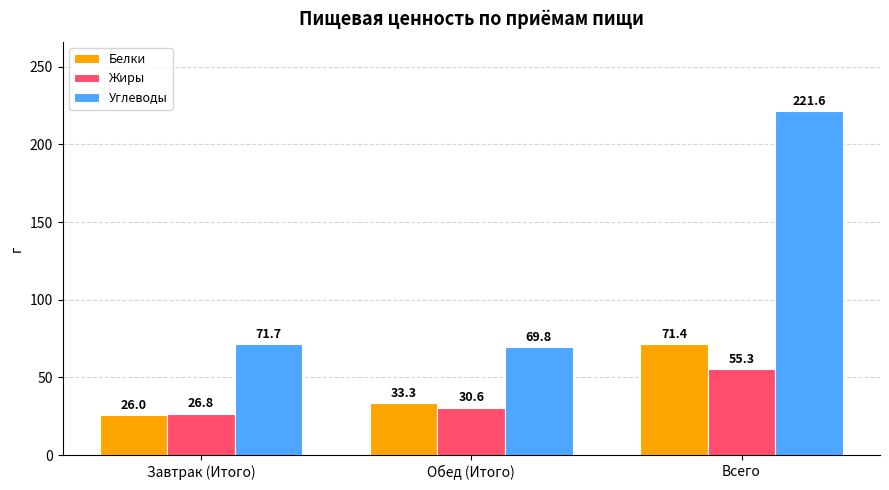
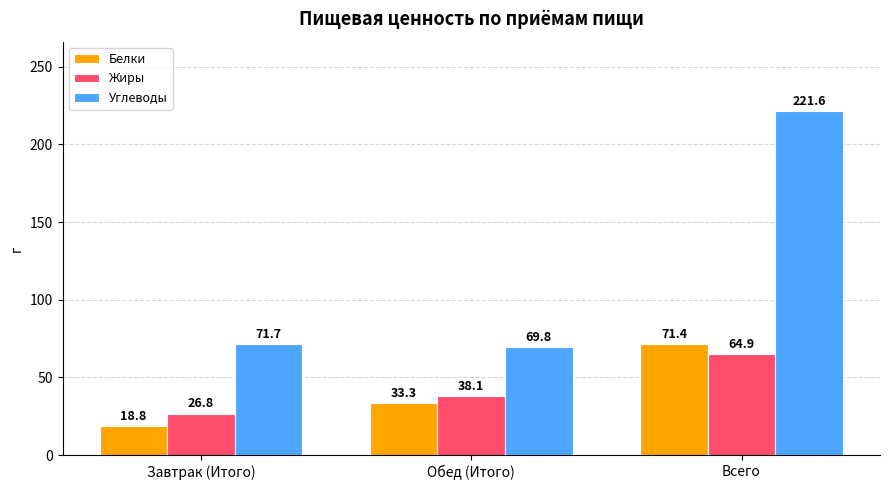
  {
    "Белки": {
-     "Завтрак (Итого)": 26.0,
+     "Завтрак (Итого)": 18.8,
      "Обед (Итого)": 33.3,
      "Всего": 71.4
    },
    "Жиры": {
      "Завтрак (Итого)": 26.8,
-     "Обед (Итого)": 30.6,
-     "Всего": 55.3
+     "Обед (Итого)": 38.1,
+     "Всего": 64.9
    },
    "Углеводы": {
      "Завтрак (Итого)": 71.7,
      "Обед (Итого)": 69.8,
      "Всего": 221.6
    }
  }
